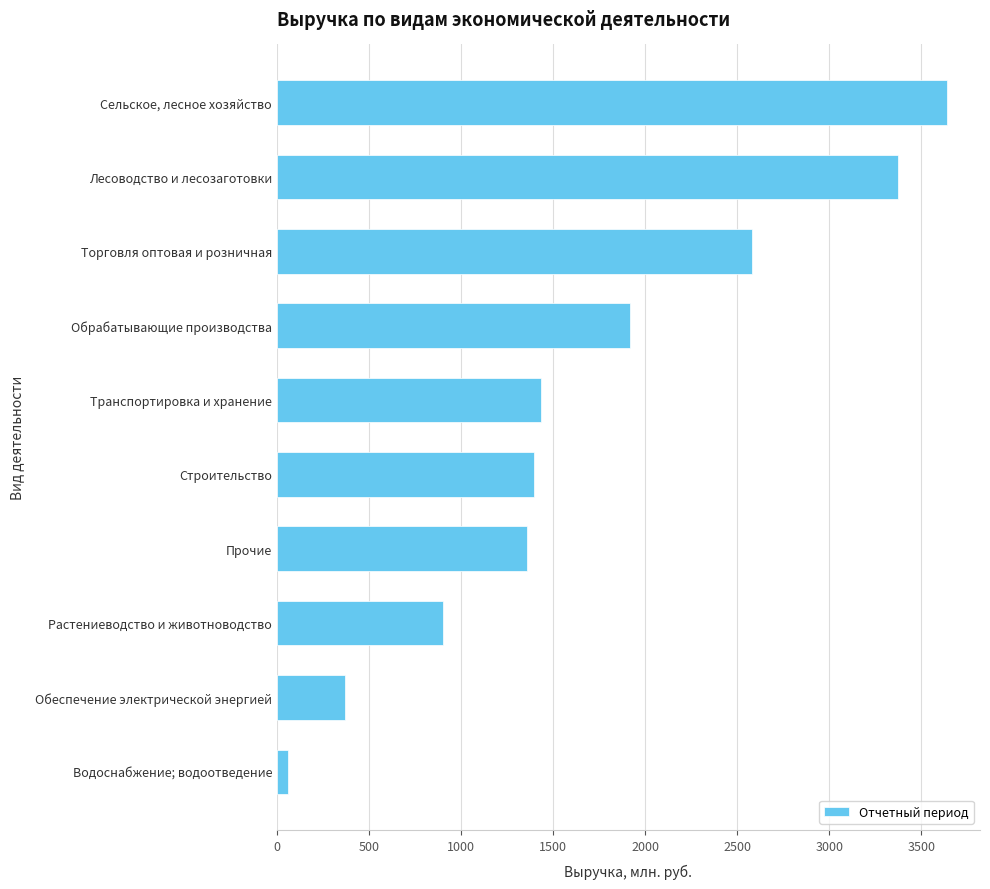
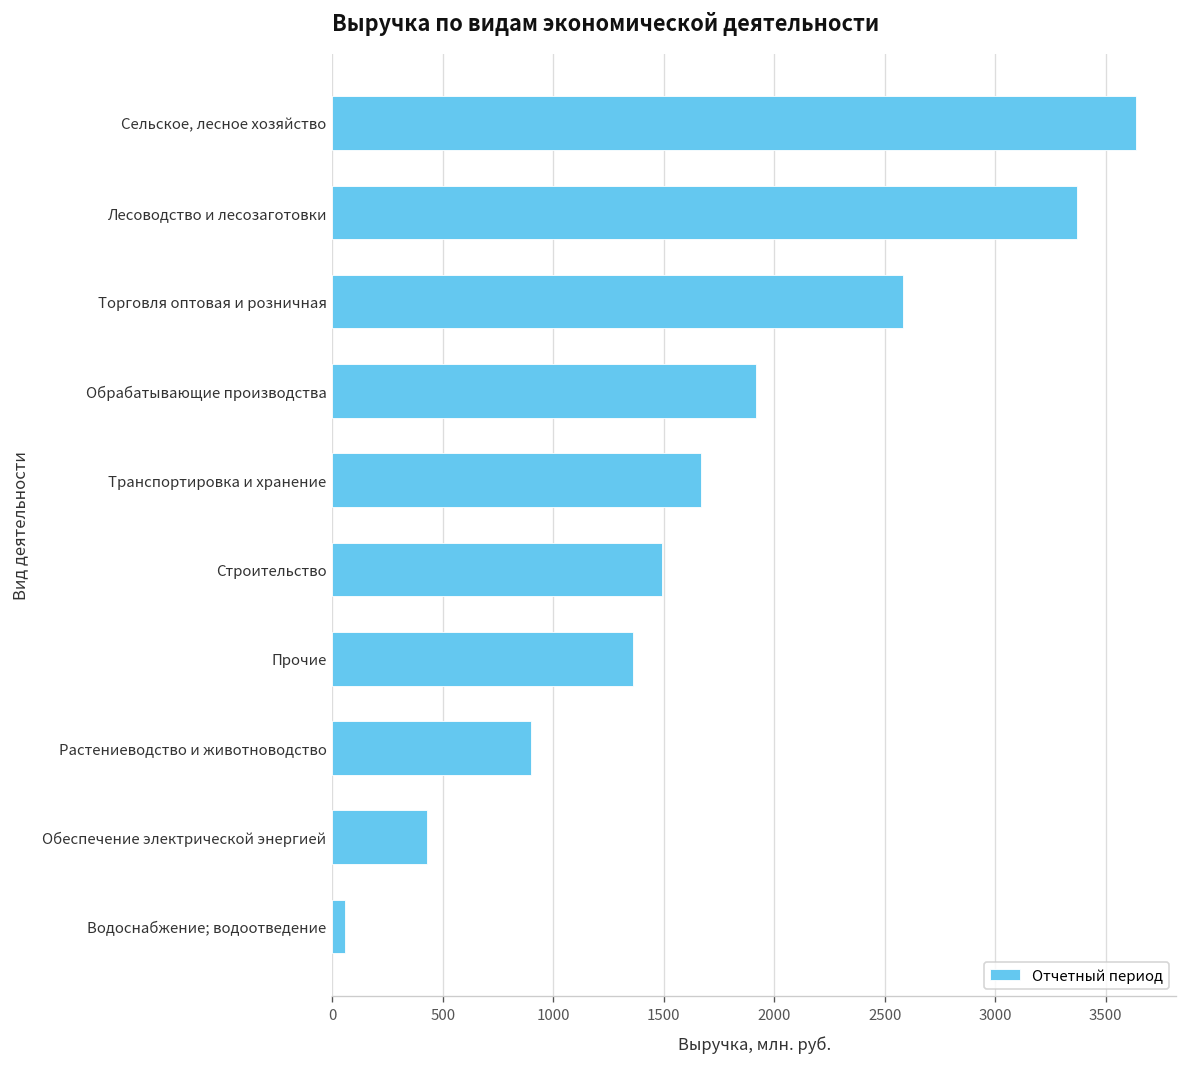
  {
    "Сельское, лесное хозяйство": 3640,
    "Лесоводство и лесозаготовки": 3370,
    "Торговля оптовая и розничная": 2580,
    "Обрабатывающие производства": 1920,
-   "Транспортировка и хранение": 1430,
-   "Строительство": 1400,
+   "Транспортировка и хранение": 1670,
+   "Строительство": 1490,
    "Прочие": 1360,
    "Растениеводство и животноводство": 900,
-   "Обеспечение электрической энергией": 370,
+   "Обеспечение электрической энергией": 430,
    "Водоснабжение; водоотведение": 60
  }
